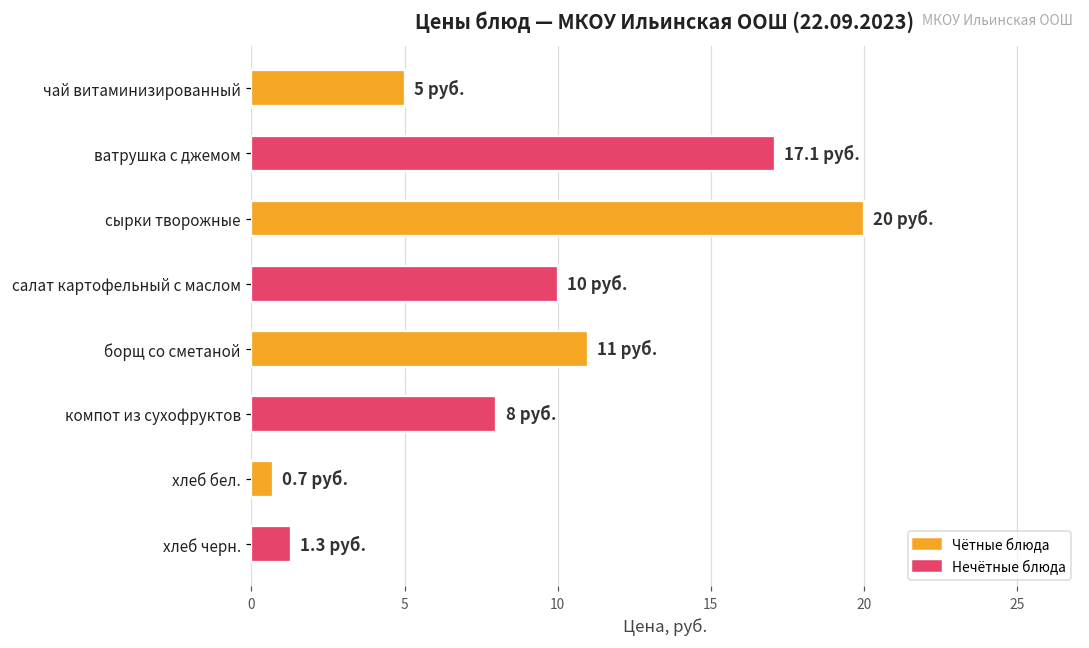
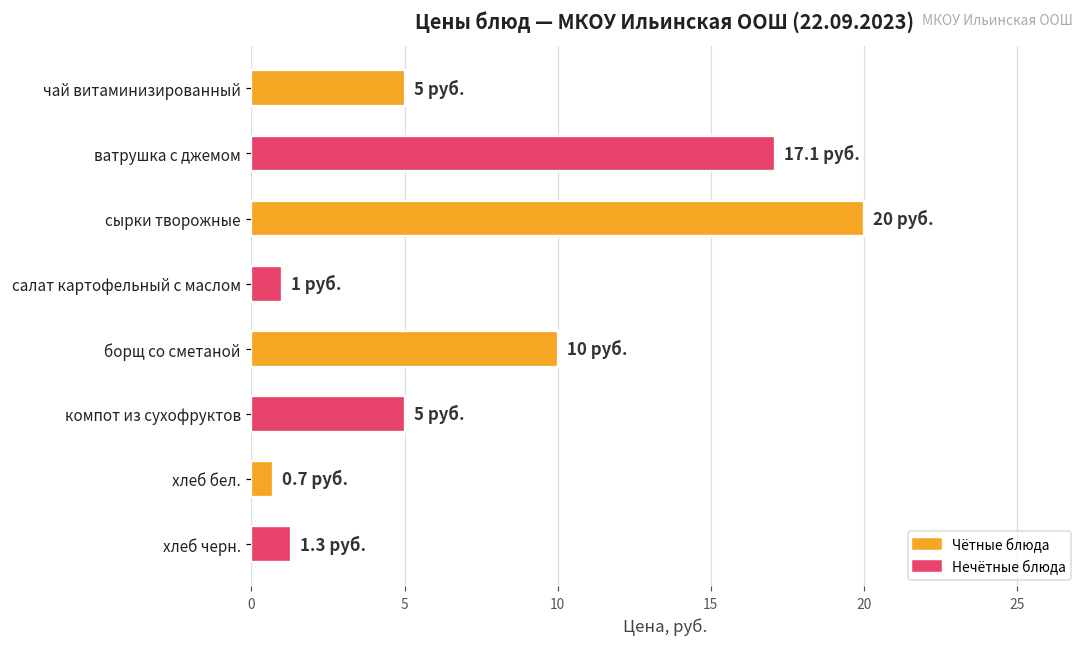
  {
    "чай витаминизированный": 5,
    "ватрушка с джемом": 17.1,
    "сырки творожные": 20,
-   "салат картофельный с маслом": 10,
-   "борщ со сметаной": 11,
-   "компот из сухофруктов": 8,
+   "салат картофельный с маслом": 1,
+   "борщ со сметаной": 10,
+   "компот из сухофруктов": 5,
    "хлеб бел.": 0.7,
    "хлеб черн.": 1.3
  }
